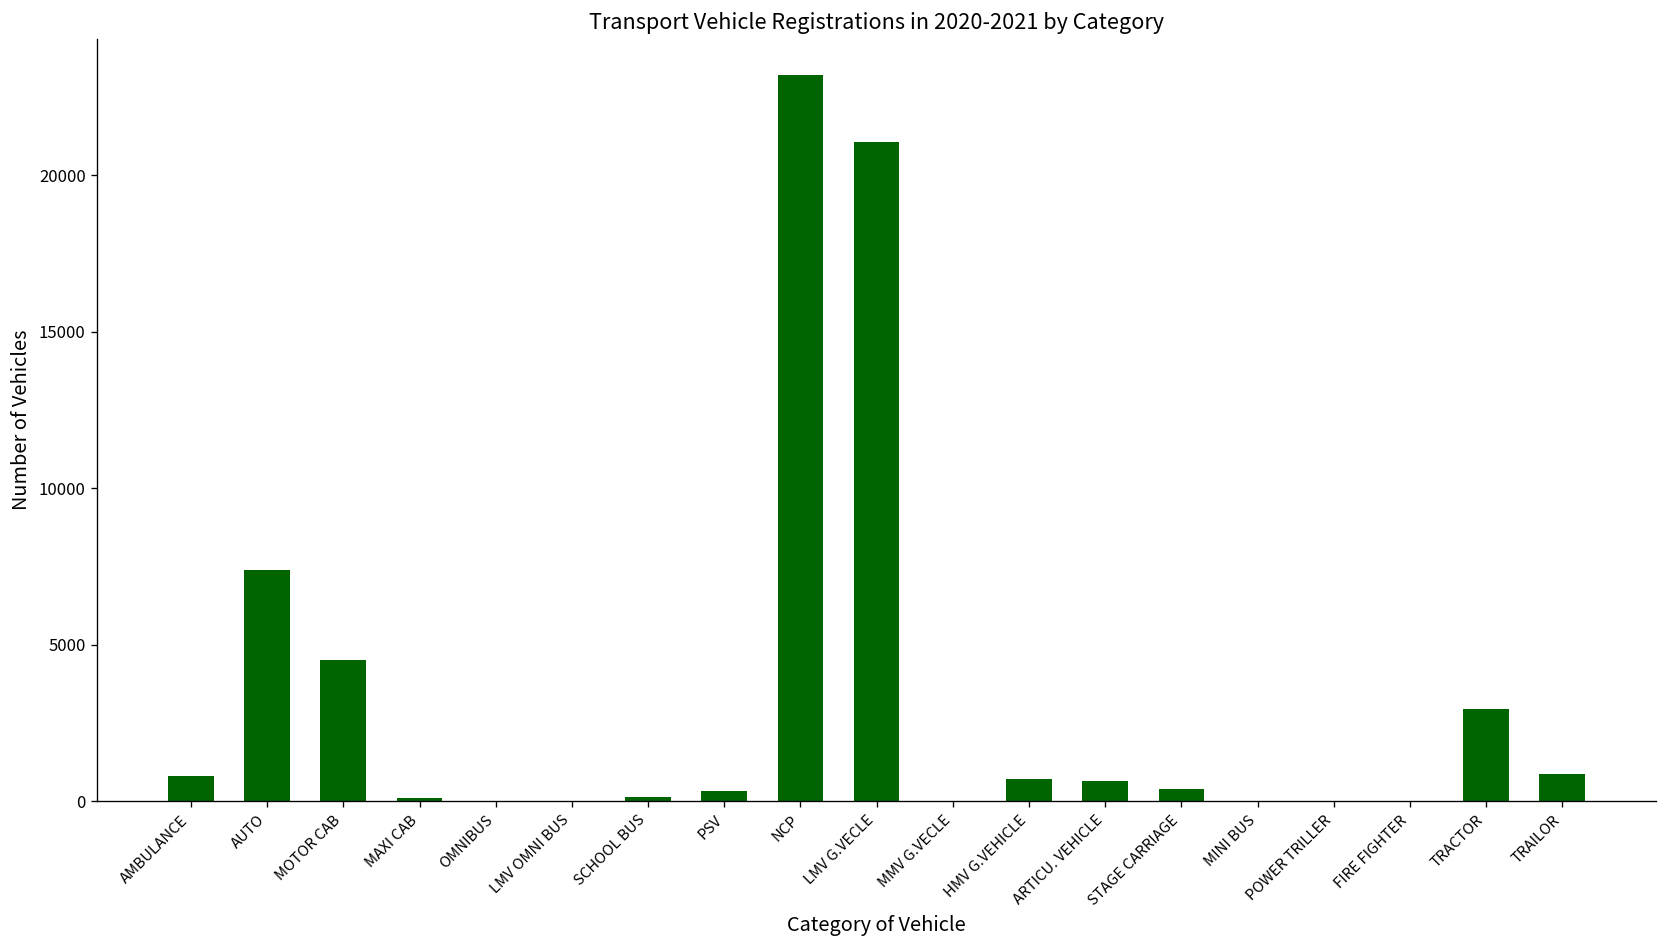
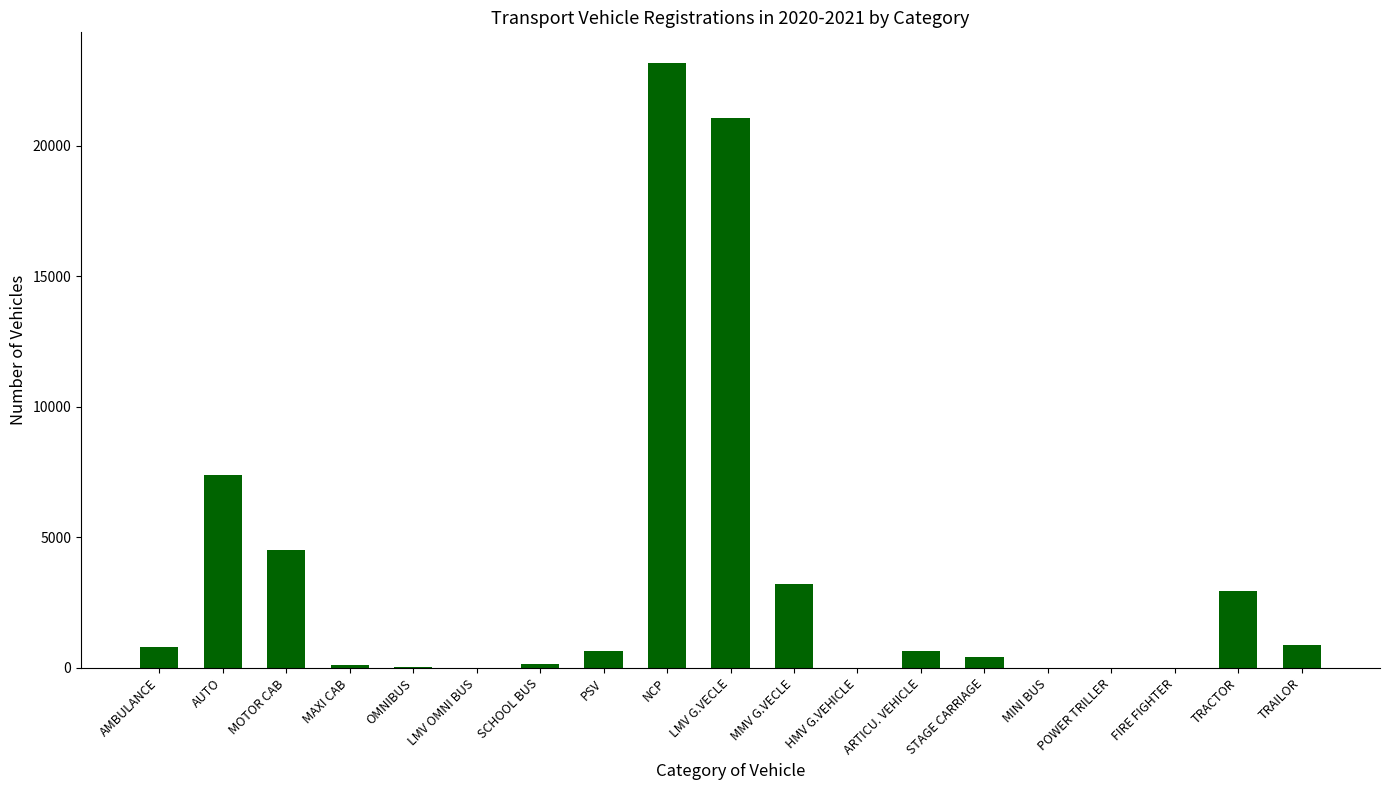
  {
    "AMBULANCE": 800,
    "AUTO": 7400,
    "MOTOR CAB": 4500,
    "MAXI CAB": 100,
    "LMV OMNI BUS": 0,
    "SCHOOL BUS": 200,
-   "PSV": 300,
+   "PSV": 600,
    "NCP": 23200,
    "LMV G.VECLE": 21100,
-   "MMV G.VECLE": 0,
-   "HMV G.VEHICLE": 700,
+   "MMV G.VECLE": 3200,
+   "HMV G.VEHICLE": 0,
    "ARTICU. VEHICLE": 600,
    "STAGE CARRIAGE": 400,
    "MINI BUS": 0,
    "POWER TRILLER": 0,
    "FIRE FIGHTER": 0,
    "TRACTOR": 3000,
    "TRAILOR": 900
  }
